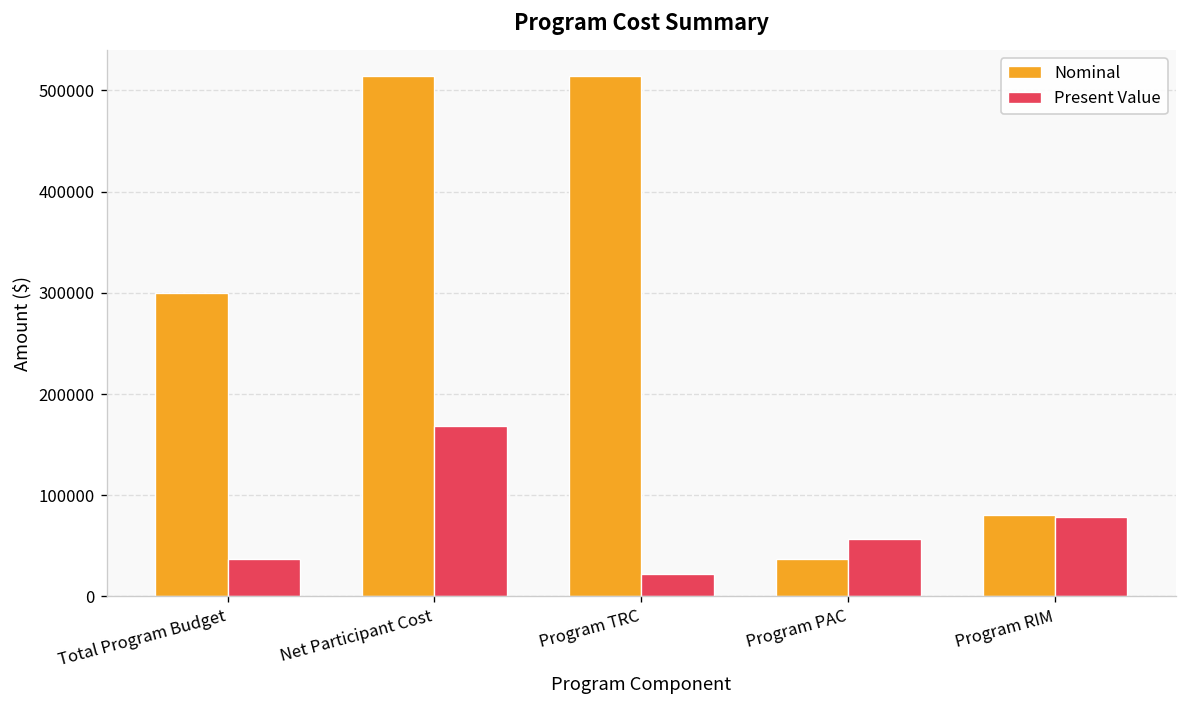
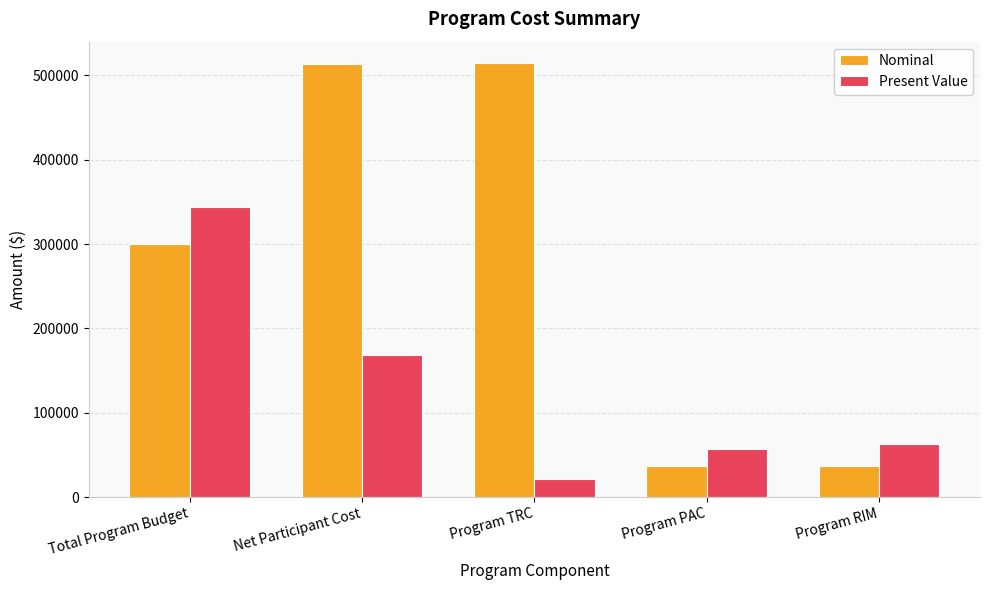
  {
    "Nominal": {
      "Total Program Budget": 300000,
      "Net Participant Cost": 510000,
      "Program TRC": 510000,
      "Program PAC": 40000,
-     "Program RIM": 80000
+     "Program RIM": 40000
    },
    "Present Value": {
-     "Total Program Budget": 40000,
+     "Total Program Budget": 340000,
      "Net Participant Cost": 170000,
      "Program TRC": 20000,
      "Program PAC": 60000,
-     "Program RIM": 80000
+     "Program RIM": 60000
    }
  }
